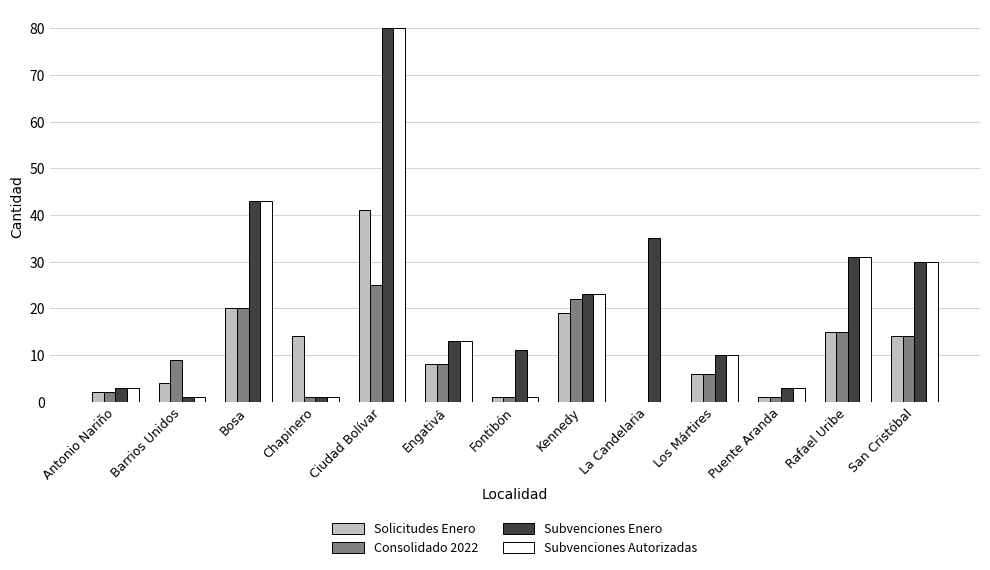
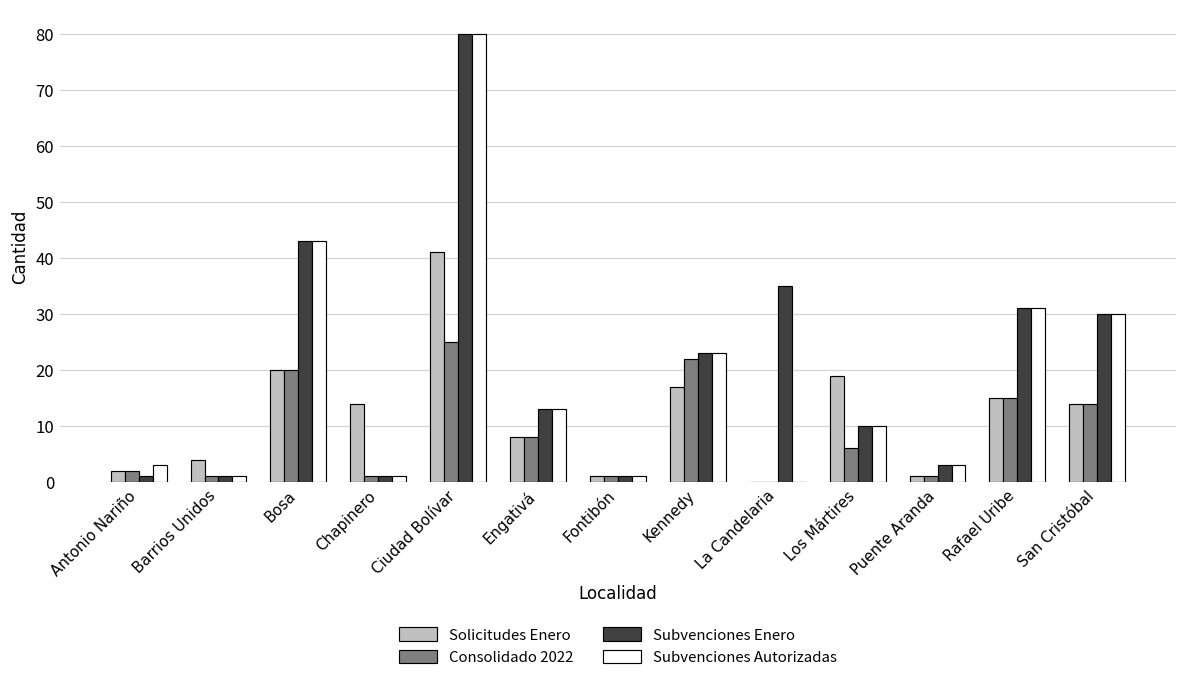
  {
    "Solicitudes Enero": {
      "Antonio Nariño": 2,
      "Barrios Unidos": 4,
      "Bosa": 20,
      "Chapinero": 14,
      "Ciudad Bolívar": 41,
      "Engativá": 8,
      "Fontibón": 1,
-     "Kennedy": 19,
+     "Kennedy": 17,
      "La Candelaria": 0,
-     "Los Mártires": 6,
+     "Los Mártires": 19,
      "Puente Aranda": 1,
      "Rafael Uribe": 15,
      "San Cristóbal": 14
    },
    "Consolidado 2022": {
      "Antonio Nariño": 2,
-     "Barrios Unidos": 9,
+     "Barrios Unidos": 1,
      "Bosa": 20,
      "Chapinero": 1,
      "Ciudad Bolívar": 25,
      "Engativá": 8,
      "Fontibón": 1,
      "Kennedy": 22,
      "La Candelaria": 0,
      "Los Mártires": 6,
      "Puente Aranda": 1,
      "Rafael Uribe": 15,
      "San Cristóbal": 14
    },
    "Subvenciones Enero": {
-     "Antonio Nariño": 3,
+     "Antonio Nariño": 1,
      "Barrios Unidos": 1,
      "Bosa": 43,
      "Chapinero": 1,
      "Ciudad Bolívar": 80,
      "Engativá": 13,
-     "Fontibón": 11,
+     "Fontibón": 1,
      "Kennedy": 23,
      "La Candelaria": 35,
      "Los Mártires": 10,
      "Puente Aranda": 3,
      "Rafael Uribe": 31,
      "San Cristóbal": 30
    },
    "Subvenciones Autorizadas": {
      "Antonio Nariño": 3,
      "Barrios Unidos": 1,
      "Bosa": 43,
      "Chapinero": 1,
      "Ciudad Bolívar": 80,
      "Engativá": 13,
      "Fontibón": 1,
      "Kennedy": 23,
      "La Candelaria": 0,
      "Los Mártires": 10,
      "Puente Aranda": 3,
      "Rafael Uribe": 31,
      "San Cristóbal": 30
    }
  }
